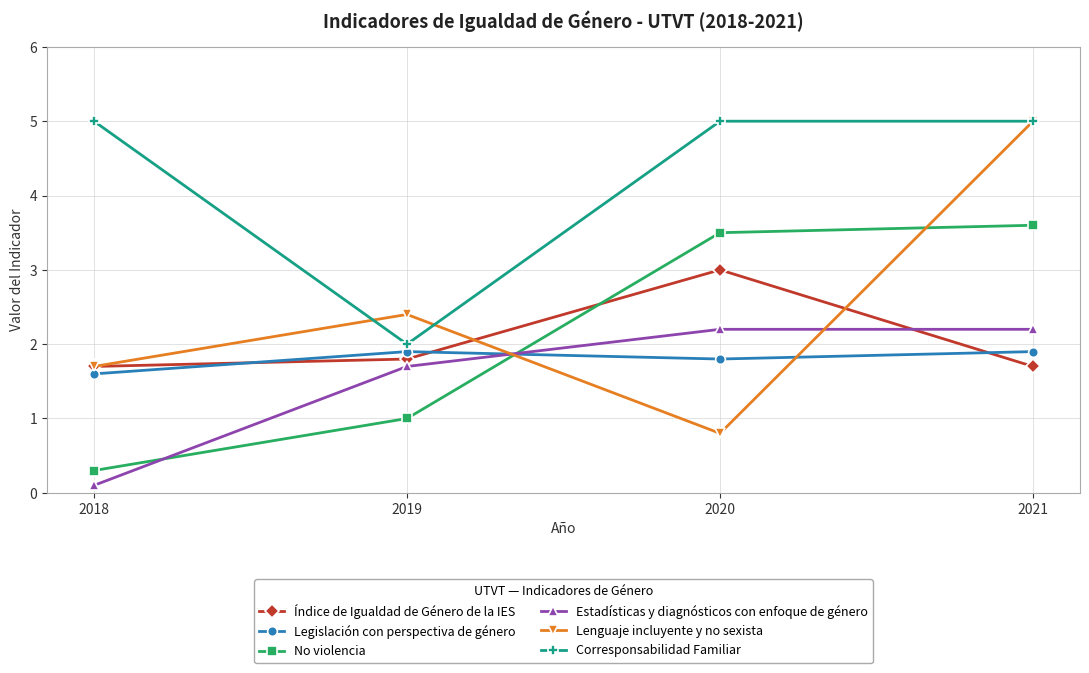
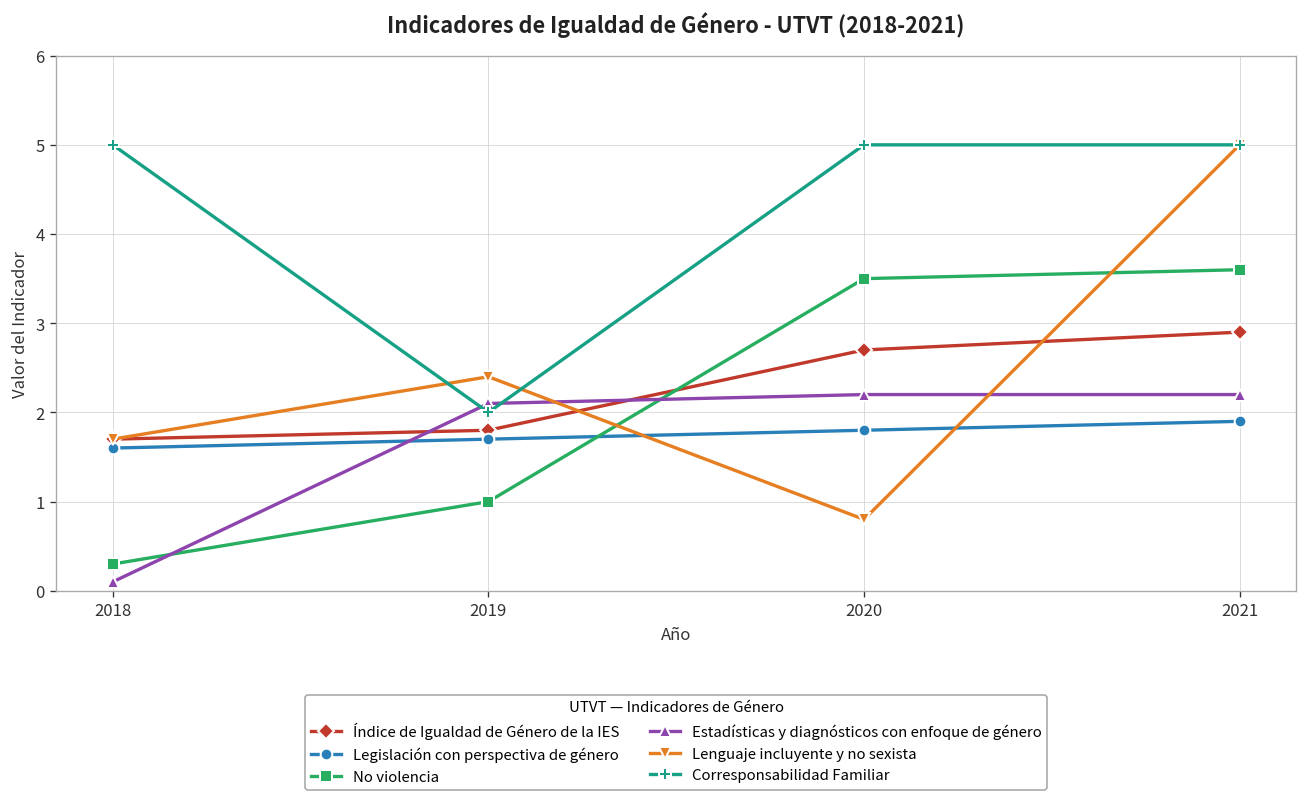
  {
    "Índice de Igualdad de Género de la IES": {
      "2019": 1.8,
-     "2020": 3.0,
-     "2021": 1.7
+     "2020": 2.7,
+     "2021": 2.9
    },
    "Legislación con perspectiva de género": {
      "2018": 1.6,
-     "2019": 1.9,
+     "2019": 1.7,
      "2020": 1.8,
      "2021": 1.9
    },
    "Estadísticas y diagnósticos con enfoque de género": {
      "2018": 0.1,
-     "2019": 1.7,
+     "2019": 2.1,
      "2020": 2.2,
      "2021": 2.2
    },
    "Lenguaje incluyente y no sexista": {
      "2019": 2.4,
      "2020": 0.8
    }
  }
